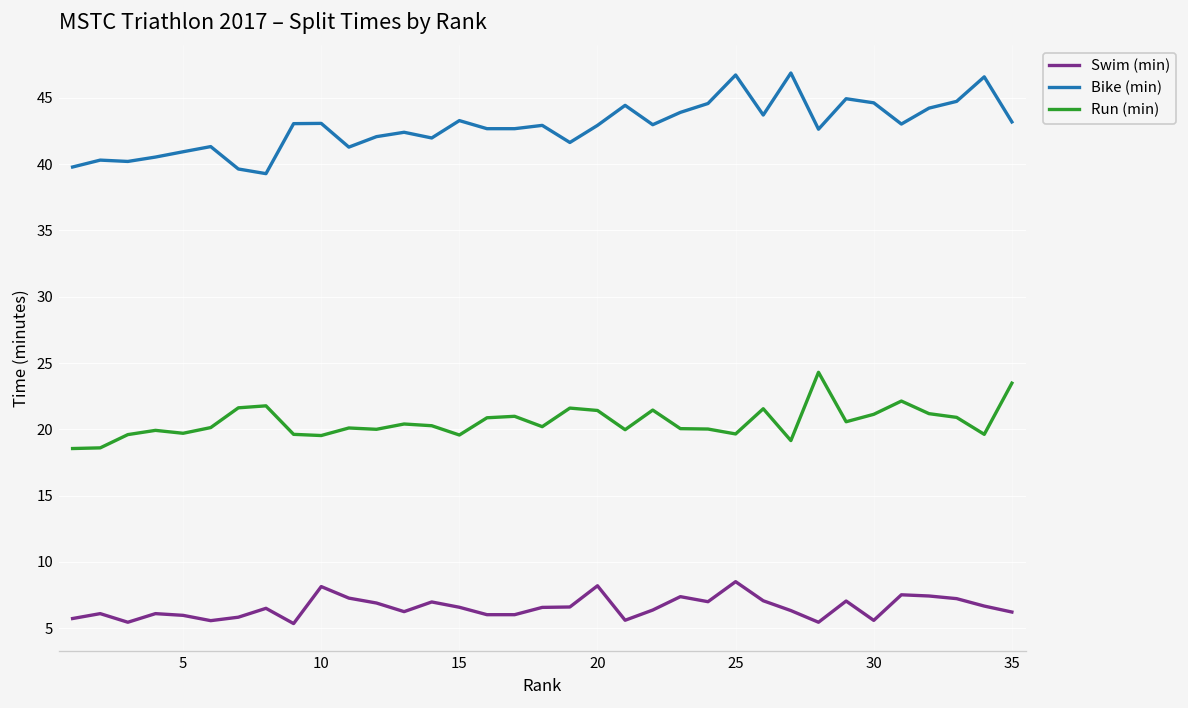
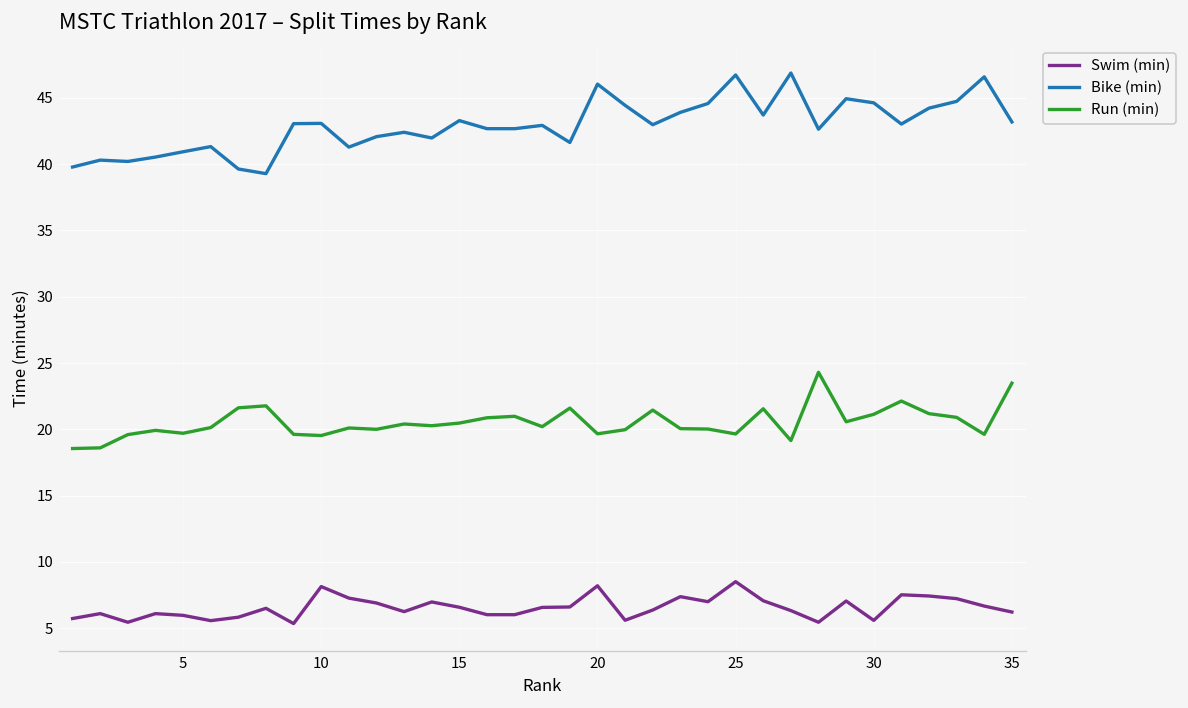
  {
    "Swim (min)": {
      "5": 6.0,
      "10": 8.1,
      "15": 6.6,
      "20": 8.2,
      "25": 8.5,
      "30": 5.6,
      "35": 6.2
    },
    "Bike (min)": {
      "5": 40.9,
      "10": 43.1,
      "15": 43.3,
-     "20": 42.9,
+     "20": 46.0,
      "25": 46.7,
      "30": 44.6,
      "35": 43.2
    },
    "Run (min)": {
      "5": 19.7,
      "10": 19.5,
-     "15": 19.6,
-     "20": 21.4,
+     "15": 20.5,
+     "20": 19.7,
      "25": 19.7,
      "30": 21.1,
      "35": 23.5
    }
  }
